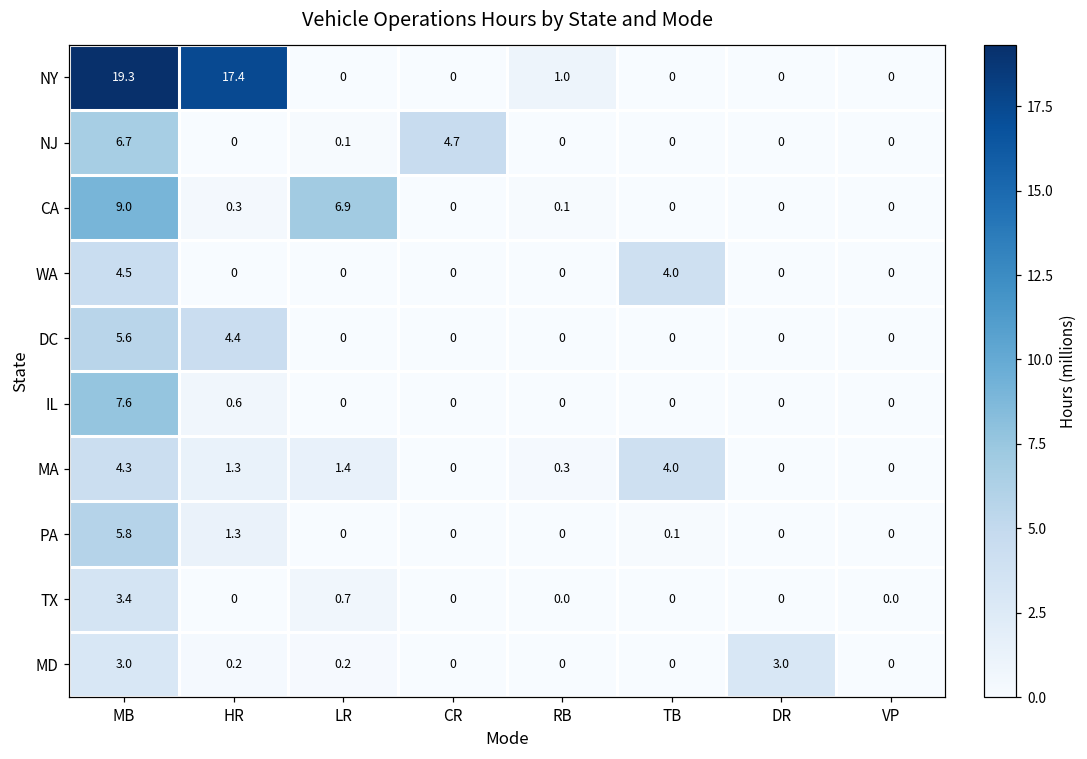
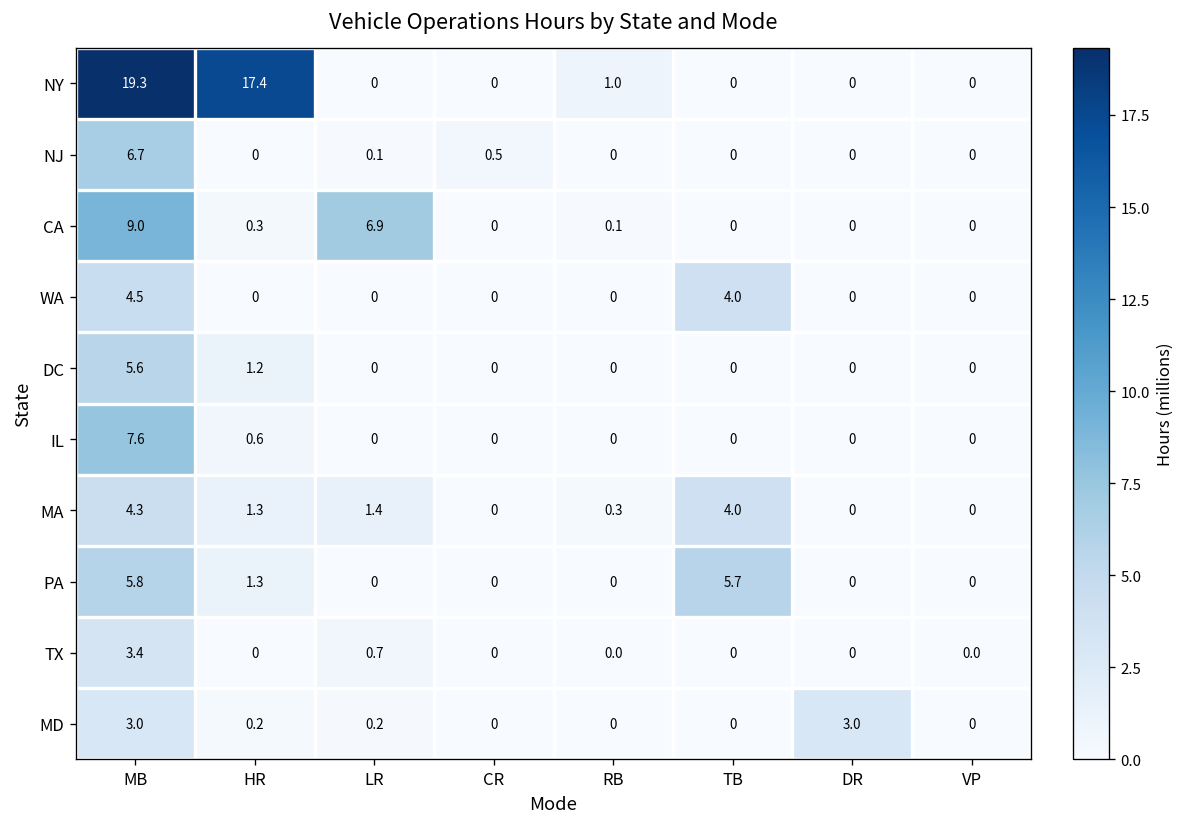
  {
    "NY": {
      "MB": 19.3,
      "HR": 17.4,
      "LR": 0,
      "CR": 0,
      "RB": 1.0,
      "TB": 0,
      "DR": 0,
      "VP": 0
    },
    "NJ": {
      "MB": 6.7,
      "HR": 0,
      "LR": 0.1,
-     "CR": 4.7,
+     "CR": 0.5,
      "RB": 0,
      "TB": 0,
      "DR": 0,
      "VP": 0
    },
    "CA": {
      "MB": 9.0,
      "HR": 0.3,
      "LR": 6.9,
      "CR": 0,
      "RB": 0.1,
      "TB": 0,
      "DR": 0,
      "VP": 0
    },
    "WA": {
      "MB": 4.5,
      "HR": 0,
      "LR": 0,
      "CR": 0,
      "RB": 0,
      "TB": 4.0,
      "DR": 0,
      "VP": 0
    },
    "DC": {
      "MB": 5.6,
-     "HR": 4.4,
+     "HR": 1.2,
      "LR": 0,
      "CR": 0,
      "RB": 0,
      "TB": 0,
      "DR": 0,
      "VP": 0
    },
    "IL": {
      "MB": 7.6,
      "HR": 0.6,
      "LR": 0,
      "CR": 0,
      "RB": 0,
      "TB": 0,
      "DR": 0,
      "VP": 0
    },
    "MA": {
      "MB": 4.3,
      "HR": 1.3,
      "LR": 1.4,
      "CR": 0,
      "RB": 0.3,
      "TB": 4.0,
      "DR": 0,
      "VP": 0
    },
    "PA": {
      "MB": 5.8,
      "HR": 1.3,
      "LR": 0,
      "CR": 0,
      "RB": 0,
-     "TB": 0.1,
+     "TB": 5.7,
      "DR": 0,
      "VP": 0
    },
    "TX": {
      "MB": 3.4,
      "HR": 0,
      "LR": 0.7,
      "CR": 0,
      "RB": 0.0,
      "TB": 0,
      "DR": 0,
      "VP": 0.0
    },
    "MD": {
      "MB": 3.0,
      "HR": 0.2,
      "LR": 0.2,
      "CR": 0,
      "RB": 0,
      "TB": 0,
      "DR": 3.0,
      "VP": 0
    }
  }
